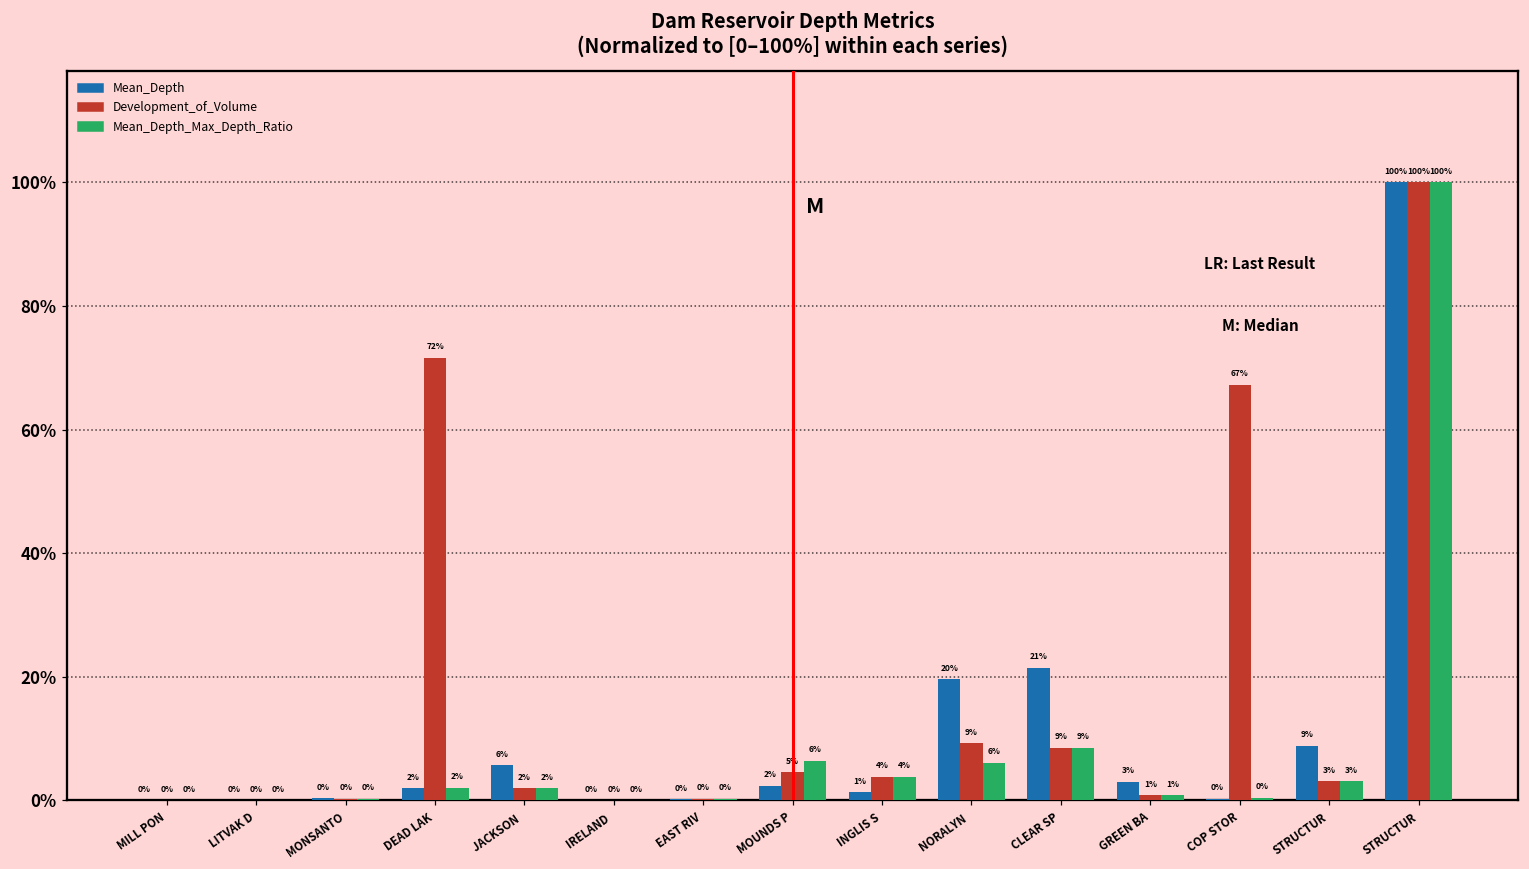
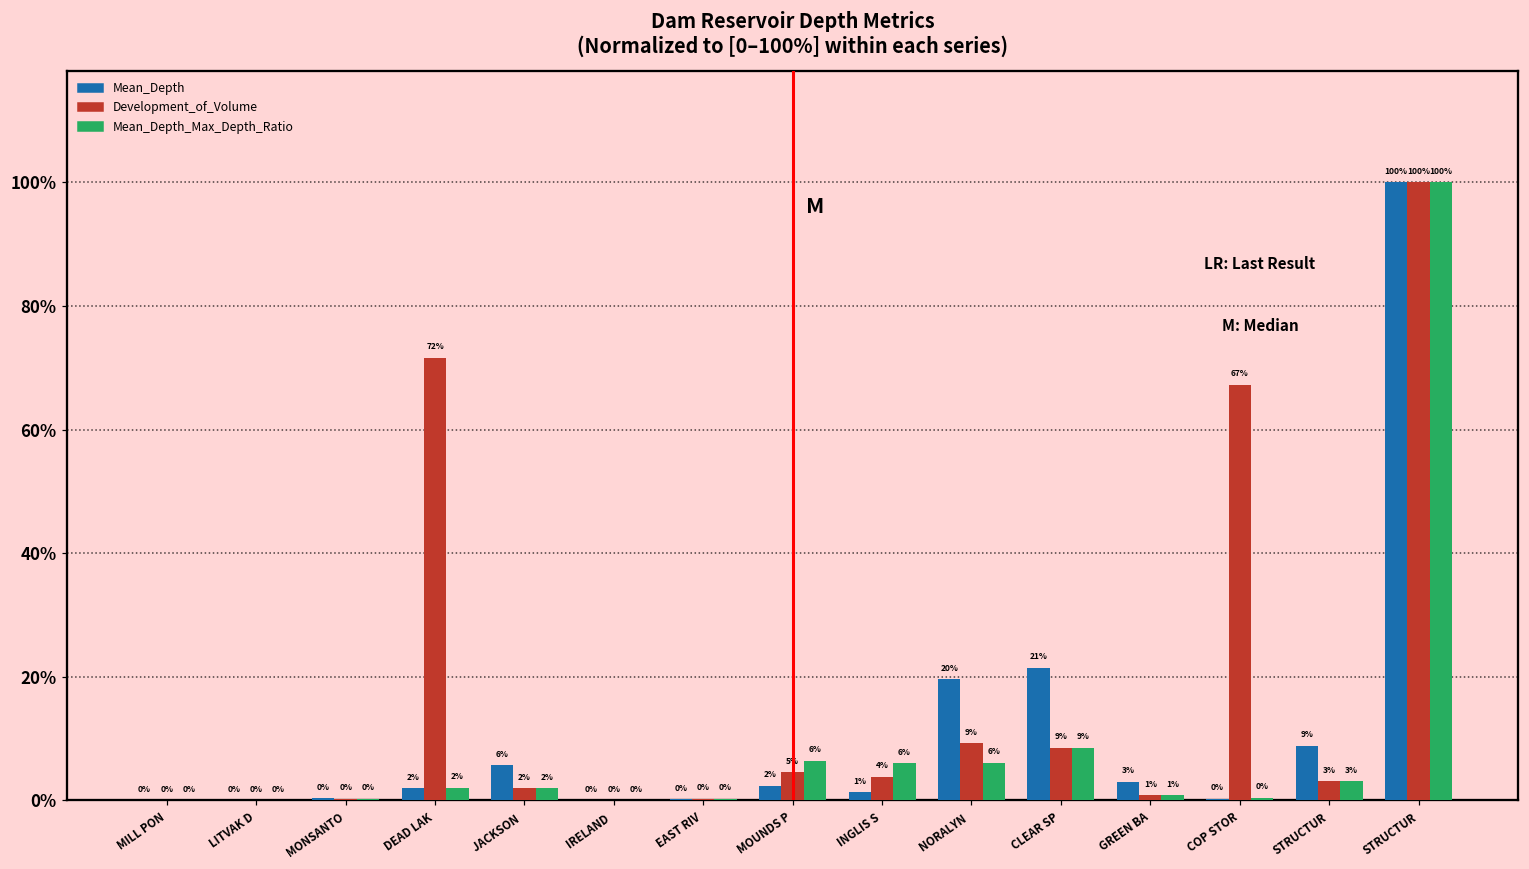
  {
    "Mean_Depth": {
      "MILL PON": "0%",
      "LITVAK D": "0%",
      "MONSANTO": "0%",
      "DEAD LAK": "2%",
      "JACKSON": "6%",
      "IRELAND": "0%",
      "EAST RIV": "0%",
      "MOUNDS P": "2%",
      "INGLIS S": "1%",
      "NORALYN": "20%",
      "CLEAR SP": "21%",
      "GREEN BA": "3%",
      "COP STOR": "0%"
    },
    "Development_of_Volume": {
      "MILL PON": "0%",
      "LITVAK D": "0%",
      "MONSANTO": "0%",
      "DEAD LAK": "72%",
      "JACKSON": "2%",
      "IRELAND": "0%",
      "EAST RIV": "0%",
      "MOUNDS P": "5%",
      "INGLIS S": "4%",
      "NORALYN": "9%",
      "CLEAR SP": "9%",
      "GREEN BA": "1%",
      "COP STOR": "67%"
    },
    "Mean_Depth_Max_Depth_Ratio": {
      "MILL PON": "0%",
      "LITVAK D": "0%",
      "MONSANTO": "0%",
      "DEAD LAK": "2%",
      "JACKSON": "2%",
      "IRELAND": "0%",
      "EAST RIV": "0%",
      "MOUNDS P": "6%",
-     "INGLIS S": "4%",
+     "INGLIS S": "6%",
      "NORALYN": "6%",
      "CLEAR SP": "9%",
      "GREEN BA": "1%",
      "COP STOR": "0%"
    }
  }
